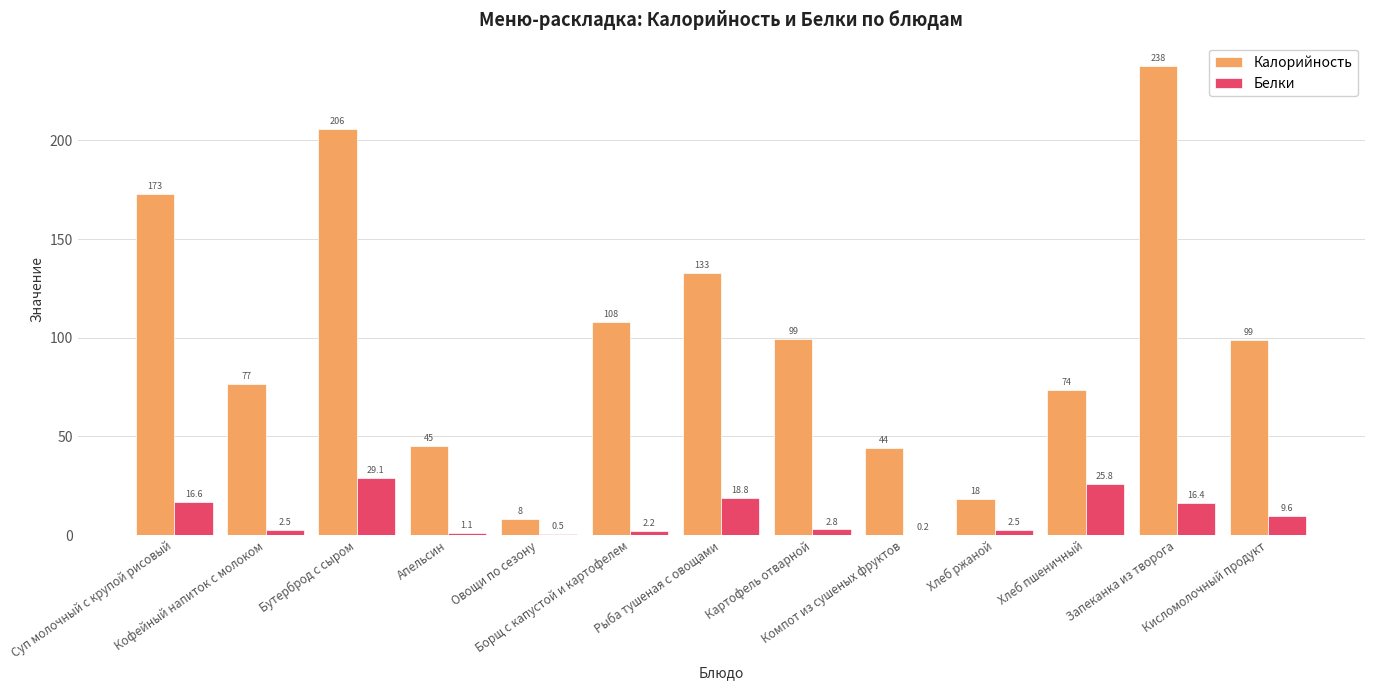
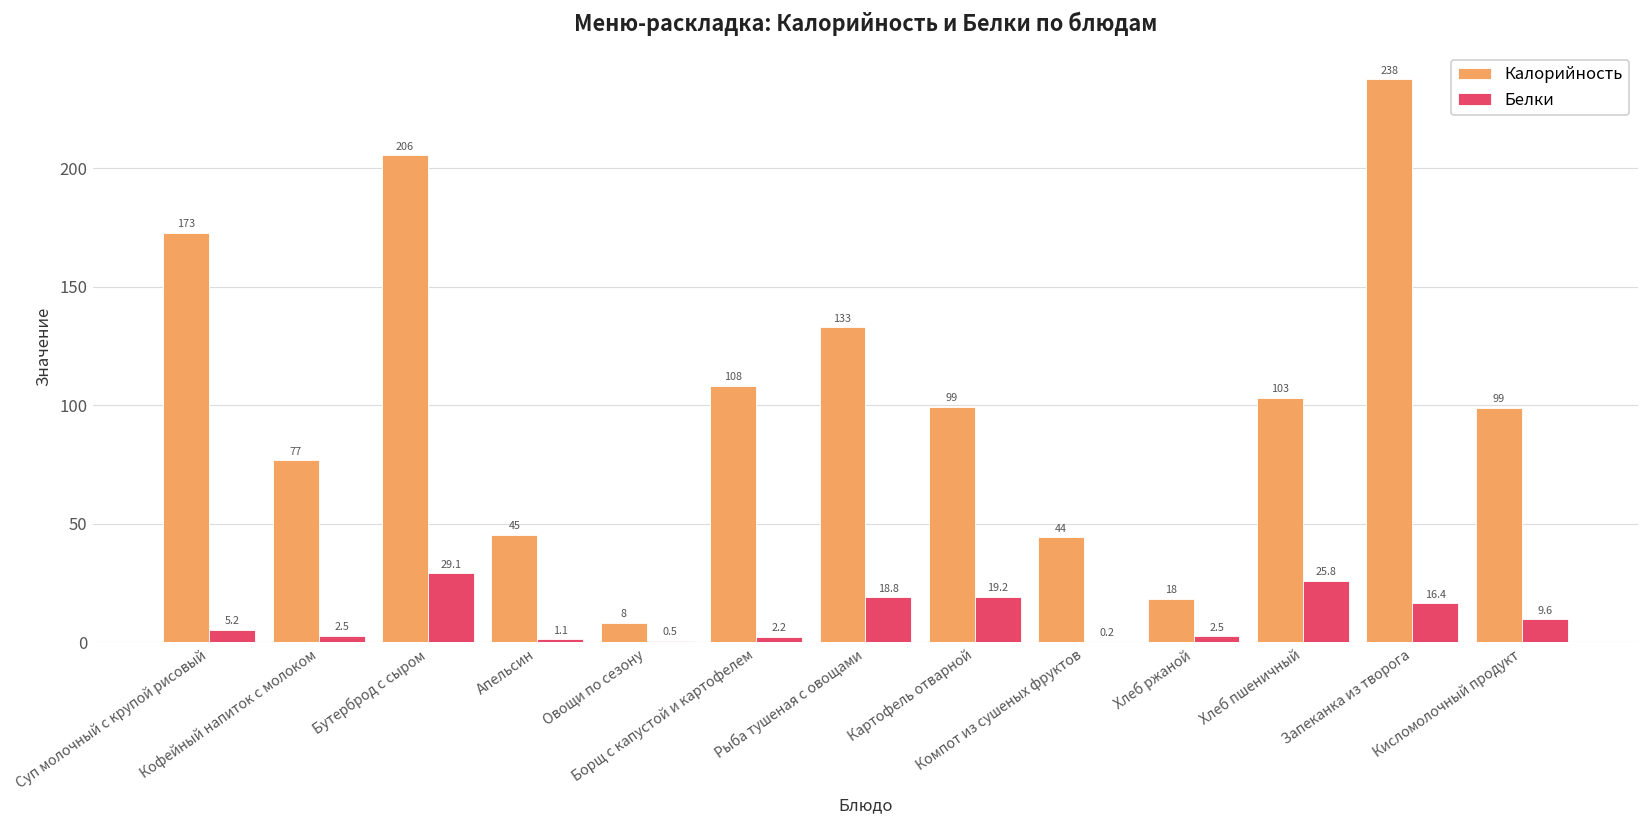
  {
    "Калорийность": {
      "Суп молочный с крупой рисовый": 173,
      "Кофейный напиток с молоком": 77,
      "Бутерброд с сыром": 206,
      "Апельсин": 45,
      "Овощи по сезону": 8,
      "Борщ с капустой и картофелем": 108,
      "Рыба тушеная с овощами": 133,
      "Картофель отварной": 99,
      "Компот из сушеных фруктов": 44,
      "Хлеб ржаной": 18,
-     "Хлеб пшеничный": 74,
+     "Хлеб пшеничный": 103,
      "Запеканка из творога": 238,
      "Кисломолочный продукт": 99
    },
    "Белки": {
-     "Суп молочный с крупой рисовый": 16.6,
+     "Суп молочный с крупой рисовый": 5.2,
      "Кофейный напиток с молоком": 2.5,
      "Бутерброд с сыром": 29.1,
      "Апельсин": 1.1,
      "Овощи по сезону": 0.5,
      "Борщ с капустой и картофелем": 2.2,
      "Рыба тушеная с овощами": 18.8,
-     "Картофель отварной": 2.8,
+     "Картофель отварной": 19.2,
      "Компот из сушеных фруктов": 0.2,
      "Хлеб ржаной": 2.5,
      "Хлеб пшеничный": 25.8,
      "Запеканка из творога": 16.4,
      "Кисломолочный продукт": 9.6
    }
  }
